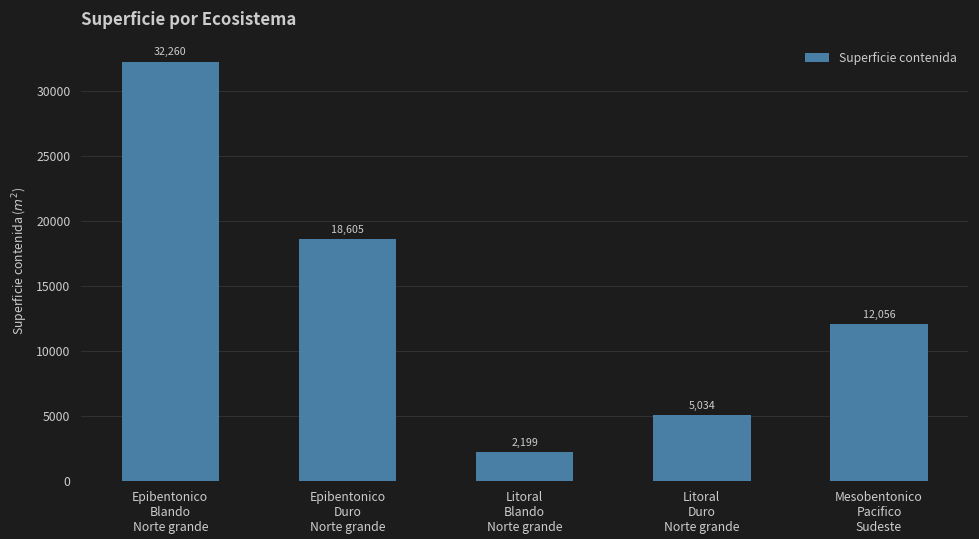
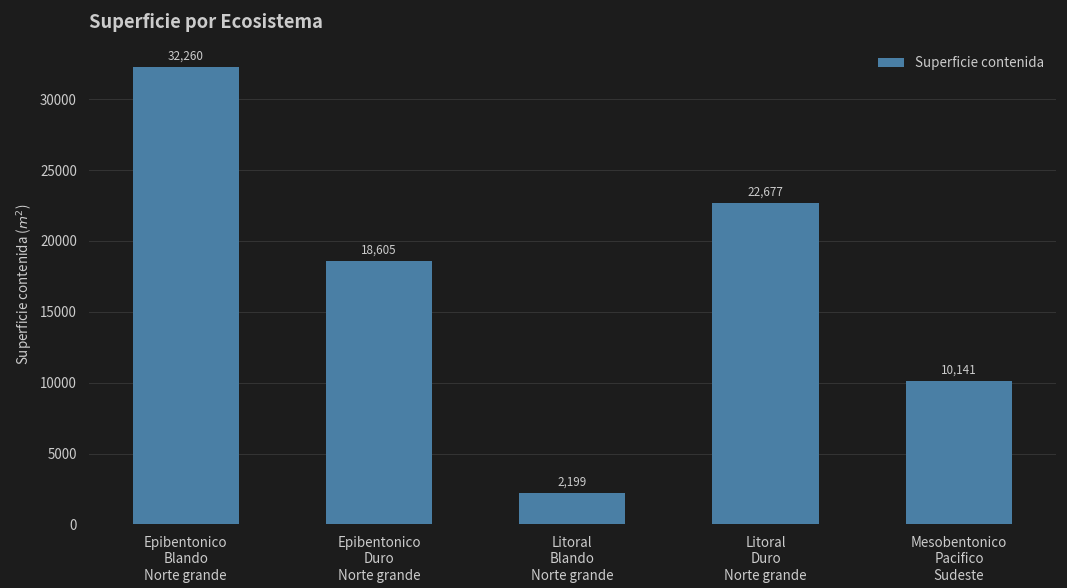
  {
    "Epibentonico Blando Norte grande": "32,260",
    "Epibentonico Duro Norte grande": "18,605",
    "Litoral Blando Norte grande": "2,199",
-   "Litoral Duro Norte grande": "5,034",
-   "Mesobentonico Pacifico Sudeste": "12,056"
+   "Litoral Duro Norte grande": "22,677",
+   "Mesobentonico Pacifico Sudeste": "10,141"
  }
